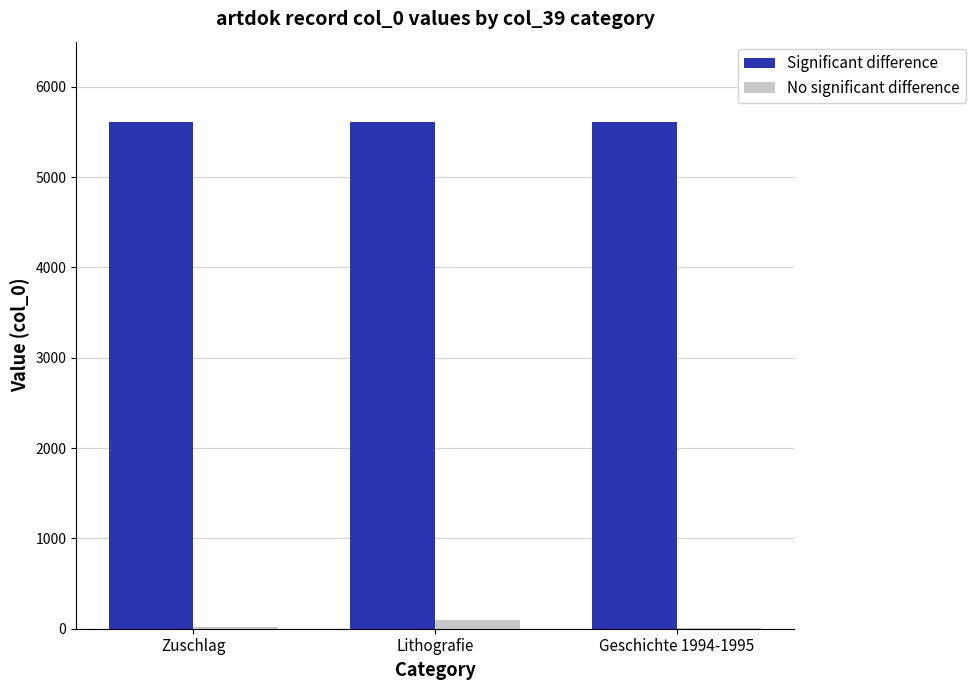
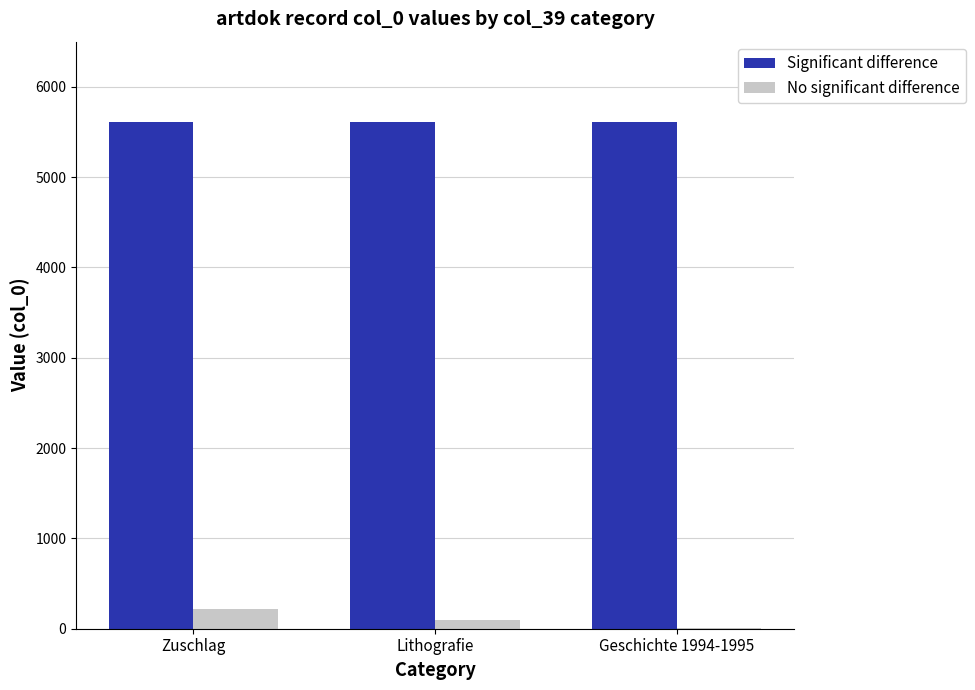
  {
    "Significant difference": {
      "Zuschlag": 5600,
      "Lithografie": 5600,
      "Geschichte 1994-1995": 5600
    },
    "No significant difference": {
-     "Zuschlag": 0,
+     "Zuschlag": 200,
      "Lithografie": 100
    }
  }
